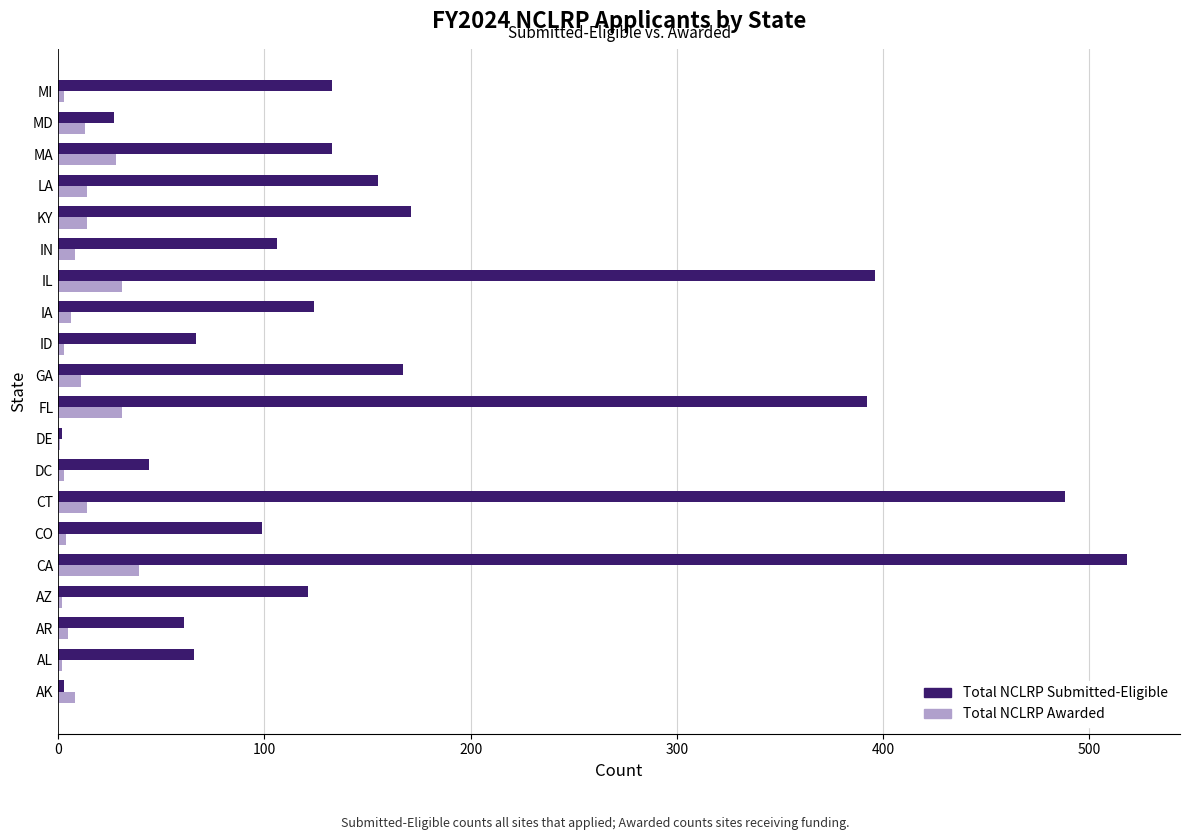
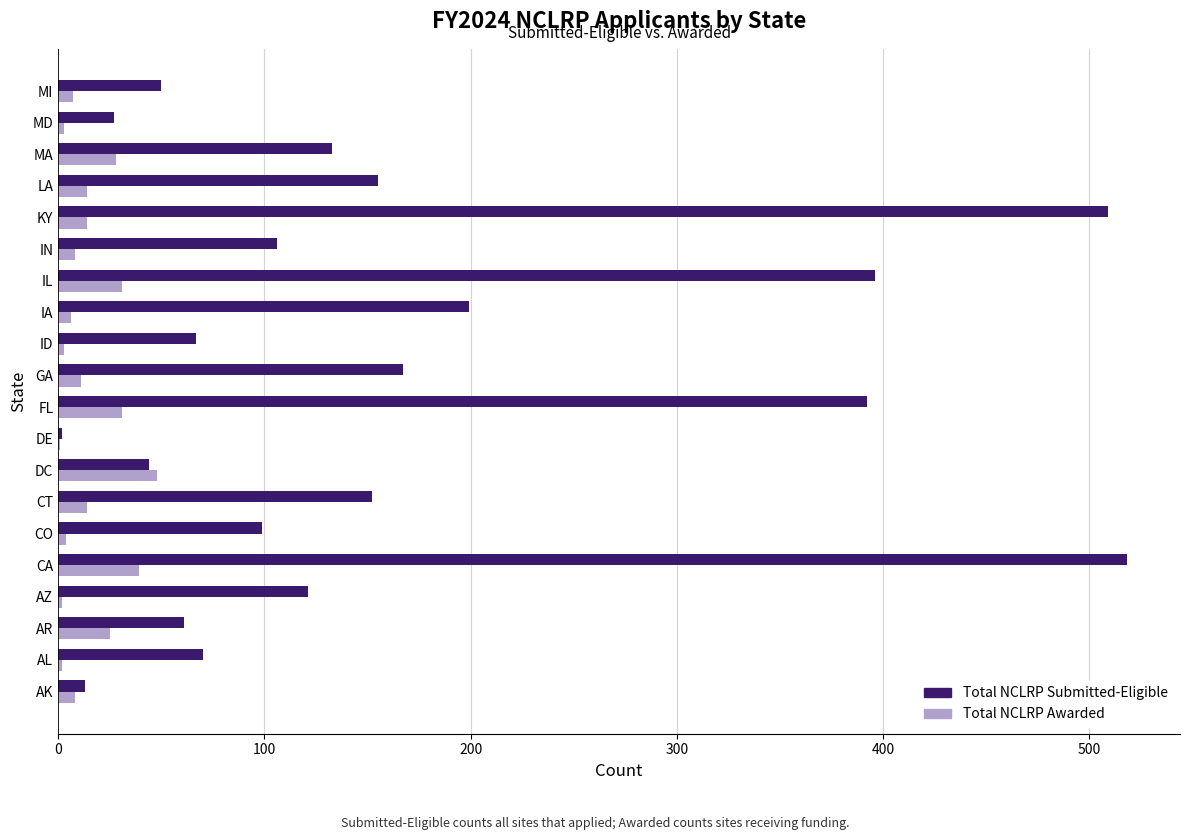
  {
    "Total NCLRP Submitted-Eligible": {
-     "MI": 133,
+     "MI": 50,
      "MD": 27,
      "MA": 133,
      "LA": 155,
-     "KY": 171,
+     "KY": 509,
      "IN": 106,
      "IL": 396,
-     "IA": 124,
+     "IA": 199,
      "ID": 67,
      "GA": 167,
      "FL": 392,
      "DE": 2,
      "DC": 44,
-     "CT": 488,
+     "CT": 152,
      "CO": 99,
      "CA": 518,
      "AZ": 121,
      "AR": 61,
-     "AL": 66,
-     "AK": 3
+     "AL": 70,
+     "AK": 13
    },
    "Total NCLRP Awarded": {
-     "MI": 3,
-     "MD": 13,
+     "MI": 7,
+     "MD": 3,
      "MA": 28,
      "LA": 14,
      "KY": 14,
      "IN": 8,
      "IL": 31,
      "IA": 6,
      "ID": 3,
      "GA": 11,
      "FL": 31,
-     "DC": 3,
+     "DC": 48,
      "CT": 14,
      "CO": 4,
      "CA": 39,
      "AZ": 2,
-     "AR": 5,
+     "AR": 25,
      "AL": 2,
      "AK": 8
    }
  }
